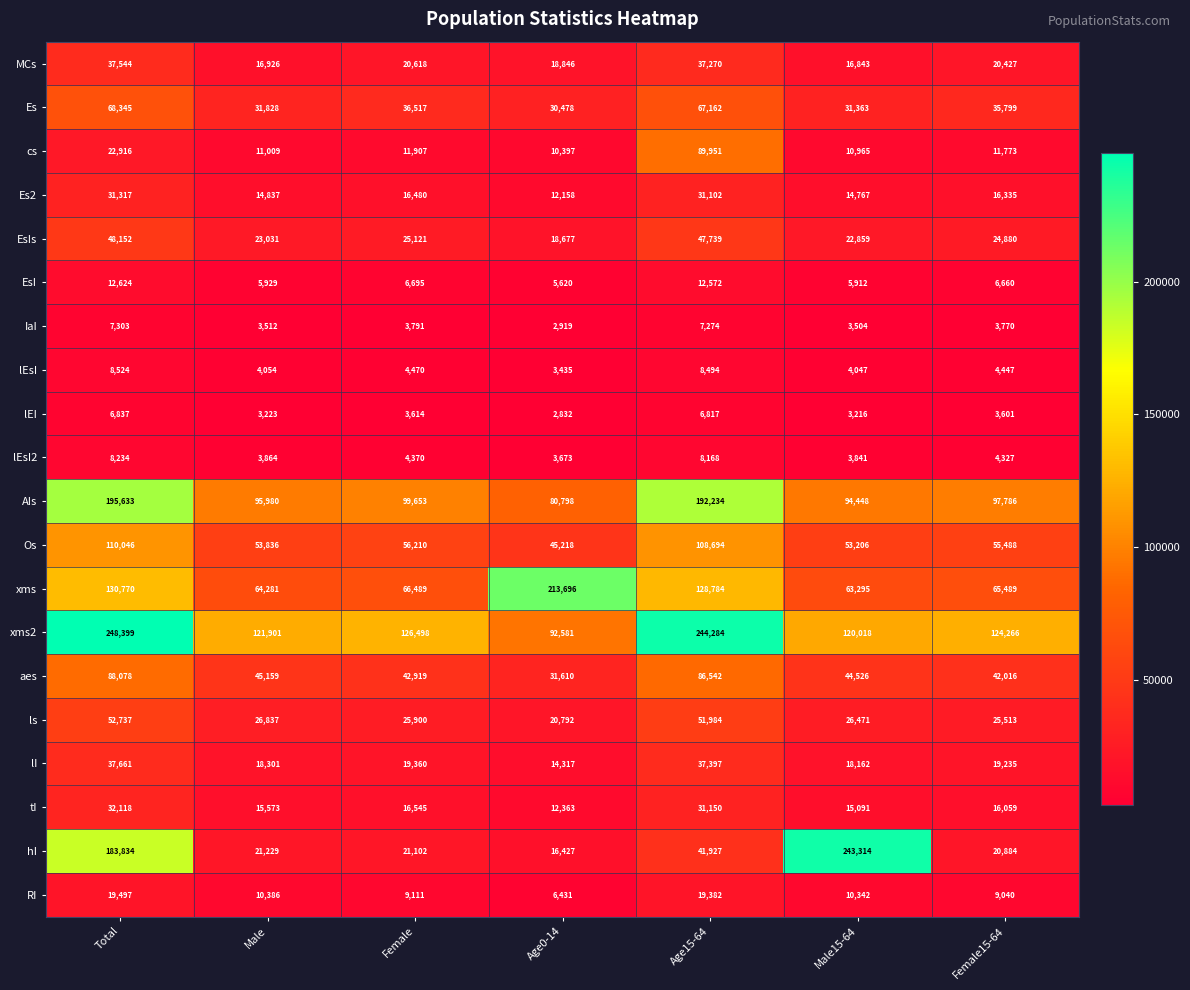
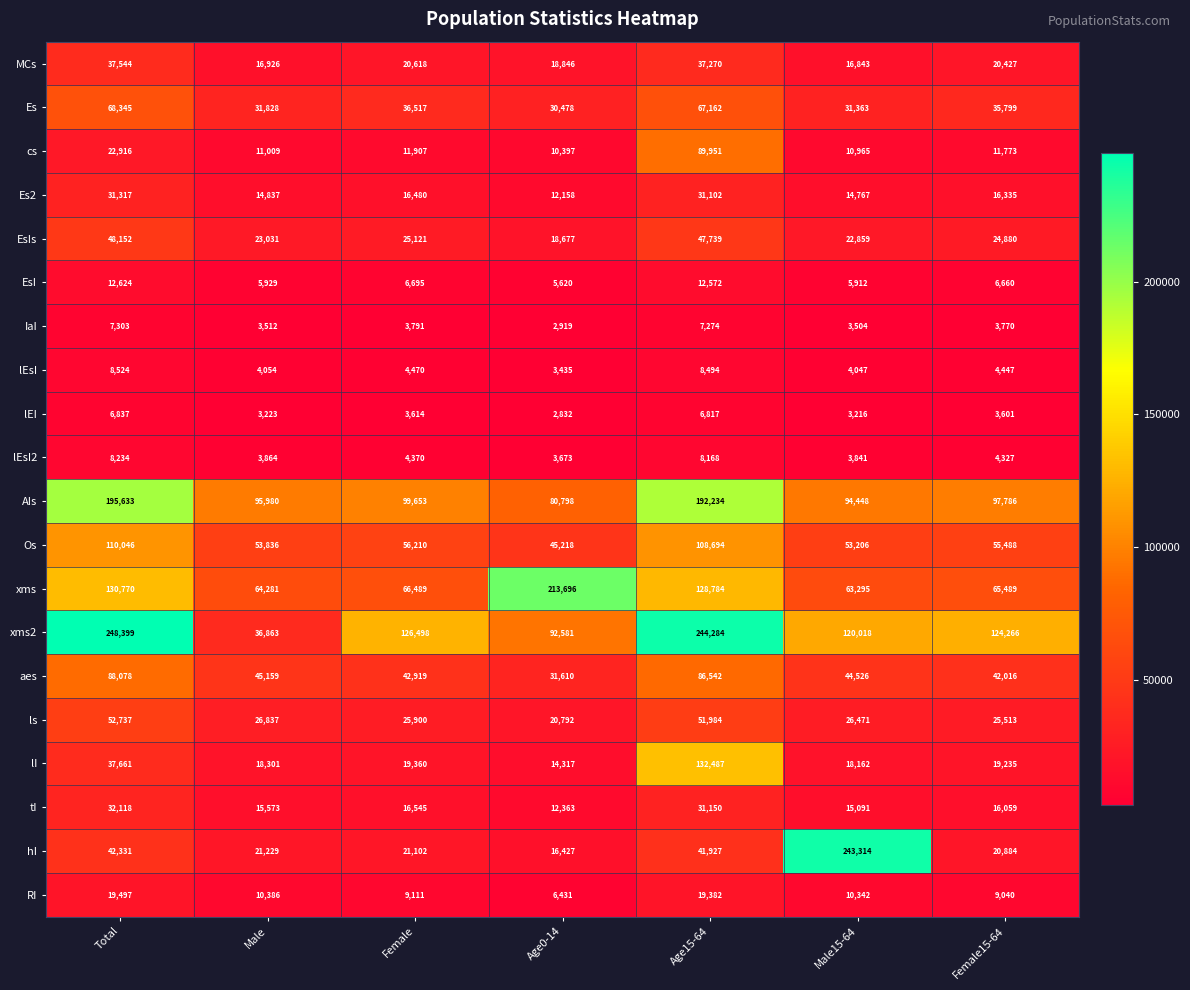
  {
    "MCs": {
      "Total": "37,544",
      "Male": "16,926",
      "Female": "20,618",
      "Age0-14": "18,846",
      "Age15-64": "37,270",
      "Male15-64": "16,843",
      "Female15-64": "20,427"
    },
    "Es": {
      "Total": "68,345",
      "Male": "31,828",
      "Female": "36,517",
      "Age0-14": "30,478",
      "Age15-64": "67,162",
      "Male15-64": "31,363",
      "Female15-64": "35,799"
    },
    "cs": {
      "Total": "22,916",
      "Male": "11,009",
      "Female": "11,907",
      "Age0-14": "10,397",
      "Age15-64": "89,951",
      "Male15-64": "10,965",
      "Female15-64": "11,773"
    },
    "Es2": {
      "Total": "31,317",
      "Male": "14,837",
      "Female": "16,480",
      "Age0-14": "12,158",
      "Age15-64": "31,102",
      "Male15-64": "14,767",
      "Female15-64": "16,335"
    },
    "EsIs": {
      "Total": "48,152",
      "Male": "23,031",
      "Female": "25,121",
      "Age0-14": "18,677",
      "Age15-64": "47,739",
      "Male15-64": "22,859",
      "Female15-64": "24,880"
    },
    "EsI": {
      "Total": "12,624",
      "Male": "5,929",
      "Female": "6,695",
      "Age0-14": "5,620",
      "Age15-64": "12,572",
      "Male15-64": "5,912",
      "Female15-64": "6,660"
    },
    "IaI": {
      "Total": "7,303",
      "Male": "3,512",
      "Female": "3,791",
      "Age0-14": "2,919",
      "Age15-64": "7,274",
      "Male15-64": "3,504",
      "Female15-64": "3,770"
    },
    "lEsI": {
      "Total": "8,524",
      "Male": "4,054",
      "Female": "4,470",
      "Age0-14": "3,435",
      "Age15-64": "8,494",
      "Male15-64": "4,047",
      "Female15-64": "4,447"
    },
    "lEI": {
      "Total": "6,837",
      "Male": "3,223",
      "Female": "3,614",
      "Age0-14": "2,832",
      "Age15-64": "6,817",
      "Male15-64": "3,216",
      "Female15-64": "3,601"
    },
    "lEsI2": {
      "Total": "8,234",
      "Male": "3,864",
      "Female": "4,370",
      "Age0-14": "3,673",
      "Age15-64": "8,168",
      "Male15-64": "3,841",
      "Female15-64": "4,327"
    },
    "AIs": {
      "Total": "195,633",
      "Male": "95,980",
      "Female": "99,653",
      "Age0-14": "80,798",
      "Age15-64": "192,234",
      "Male15-64": "94,448",
      "Female15-64": "97,786"
    },
    "Os": {
      "Total": "110,046",
      "Male": "53,836",
      "Female": "56,210",
      "Age0-14": "45,218",
      "Age15-64": "108,694",
      "Male15-64": "53,206",
      "Female15-64": "55,488"
    },
    "xms": {
      "Total": "130,770",
      "Male": "64,281",
      "Female": "66,489",
      "Age0-14": "213,696",
      "Age15-64": "128,784",
      "Male15-64": "63,295",
      "Female15-64": "65,489"
    },
    "xms2": {
      "Total": "248,399",
-     "Male": "121,901",
+     "Male": "36,863",
      "Female": "126,498",
      "Age0-14": "92,581",
      "Age15-64": "244,284",
      "Male15-64": "120,018",
      "Female15-64": "124,266"
    },
    "aes": {
      "Total": "88,078",
      "Male": "45,159",
      "Female": "42,919",
      "Age0-14": "31,610",
      "Age15-64": "86,542",
      "Male15-64": "44,526",
      "Female15-64": "42,016"
    },
    "ls": {
      "Total": "52,737",
      "Male": "26,837",
      "Female": "25,900",
      "Age0-14": "20,792",
      "Age15-64": "51,984",
      "Male15-64": "26,471",
      "Female15-64": "25,513"
    },
    "lI": {
      "Total": "37,661",
      "Male": "18,301",
      "Female": "19,360",
      "Age0-14": "14,317",
-     "Age15-64": "37,397",
+     "Age15-64": "132,487",
      "Male15-64": "18,162",
      "Female15-64": "19,235"
    },
    "tI": {
      "Total": "32,118",
      "Male": "15,573",
      "Female": "16,545",
      "Age0-14": "12,363",
      "Age15-64": "31,150",
      "Male15-64": "15,091",
      "Female15-64": "16,059"
    },
    "hI": {
-     "Total": "183,834",
+     "Total": "42,331",
      "Male": "21,229",
      "Female": "21,102",
      "Age0-14": "16,427",
      "Age15-64": "41,927",
      "Male15-64": "243,314",
      "Female15-64": "20,884"
    },
    "RI": {
      "Total": "19,497",
      "Male": "10,386",
      "Female": "9,111",
      "Age0-14": "6,431",
      "Age15-64": "19,382",
      "Male15-64": "10,342",
      "Female15-64": "9,040"
    }
  }
